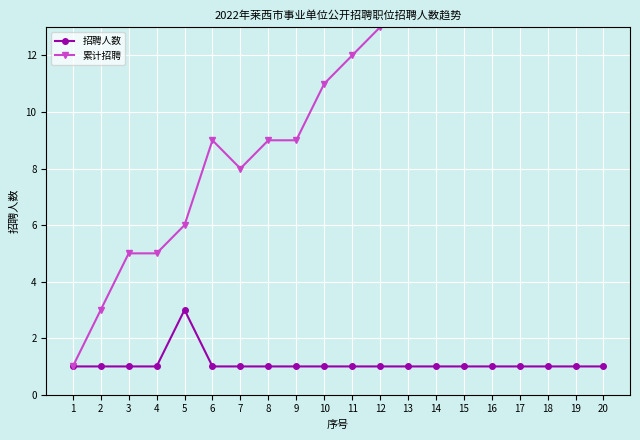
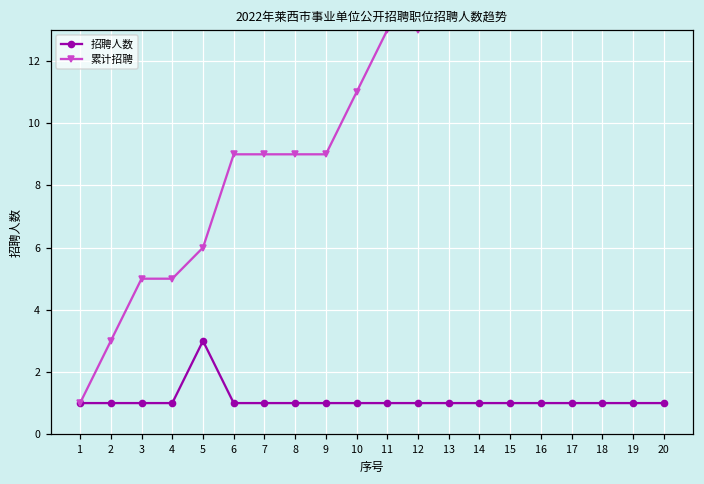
  {
    "招聘人数": {
      "2": 1,
      "3": 1,
      "4": 1,
      "5": 3,
      "6": 1,
      "7": 1,
      "8": 1,
      "9": 1,
      "10": 1,
      "11": 1,
      "12": 1,
      "13": 1,
      "14": 1,
      "15": 1,
      "16": 1,
      "17": 1,
      "18": 1,
      "19": 1,
      "20": 1
    },
    "累计招聘": {
      "2": 3,
      "3": 5,
      "4": 5,
      "5": 6,
      "6": 9,
-     "7": 8,
+     "7": 9,
      "8": 9,
      "9": 9,
      "10": 11,
-     "11": 12,
+     "11": 13,
      "12": 13
    }
  }
